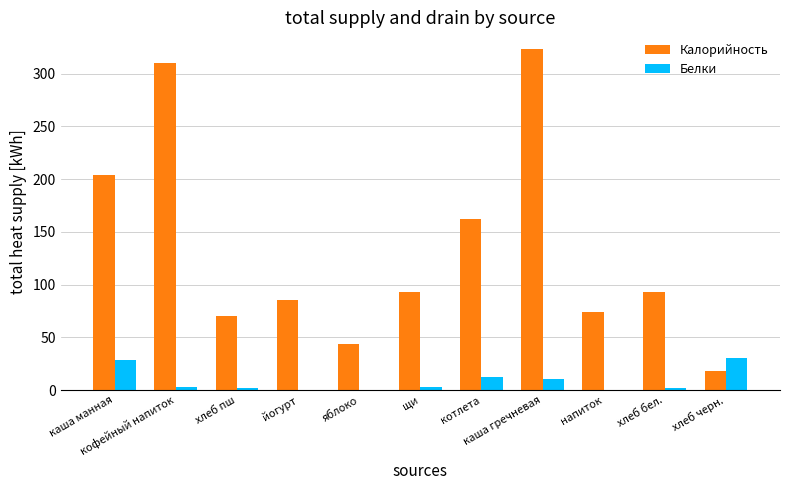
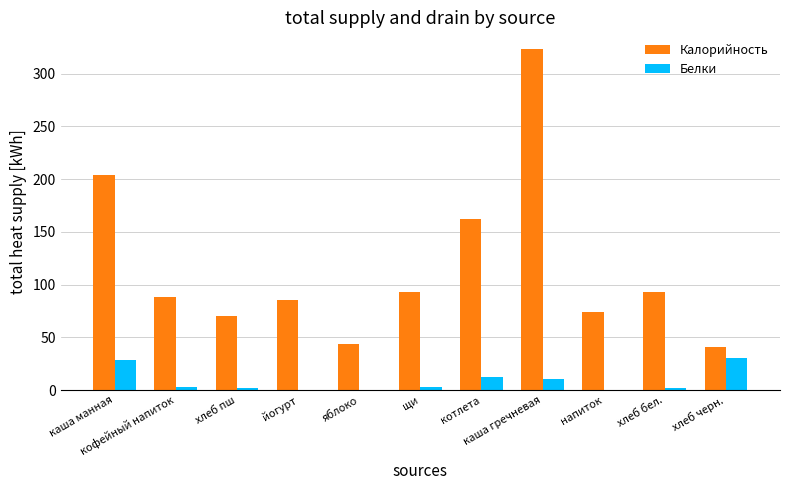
  {
    "Калорийность": {
      "каша манная": 204,
-     "кофейный напиток": 310,
+     "кофейный напиток": 88,
      "хлеб пш": 70,
      "йогурт": 85,
      "яблоко": 44,
      "щи": 93,
      "котлета": 162,
      "каша гречневая": 323,
      "напиток": 74,
      "хлеб бел.": 93,
-     "хлеб черн.": 18
+     "хлеб черн.": 41
    },
    "Белки": {
      "каша манная": 29,
      "кофейный напиток": 3,
      "йогурт": 0,
      "яблоко": 0,
      "щи": 3,
      "котлета": 12,
      "каша гречневая": 11,
      "напиток": 0,
      "хлеб черн.": 30
    }
  }
